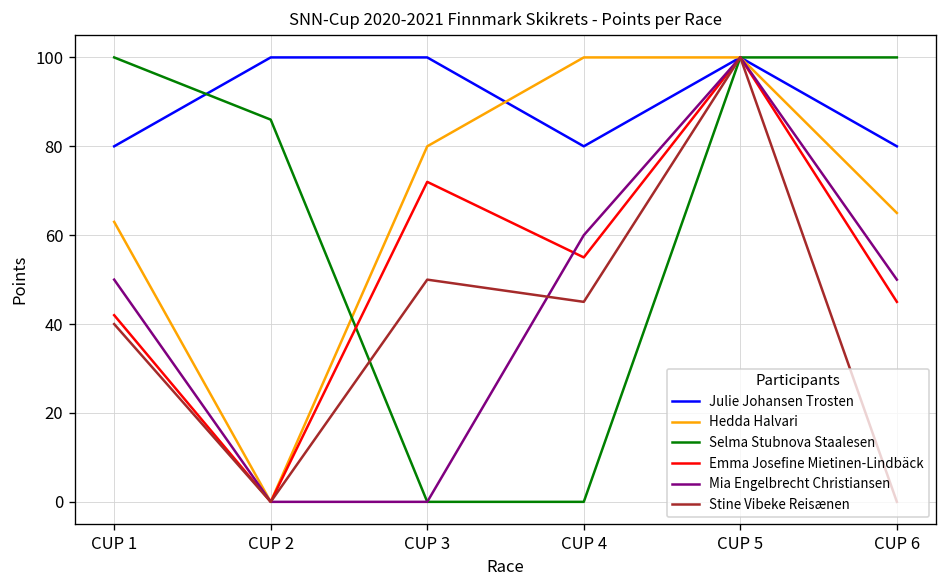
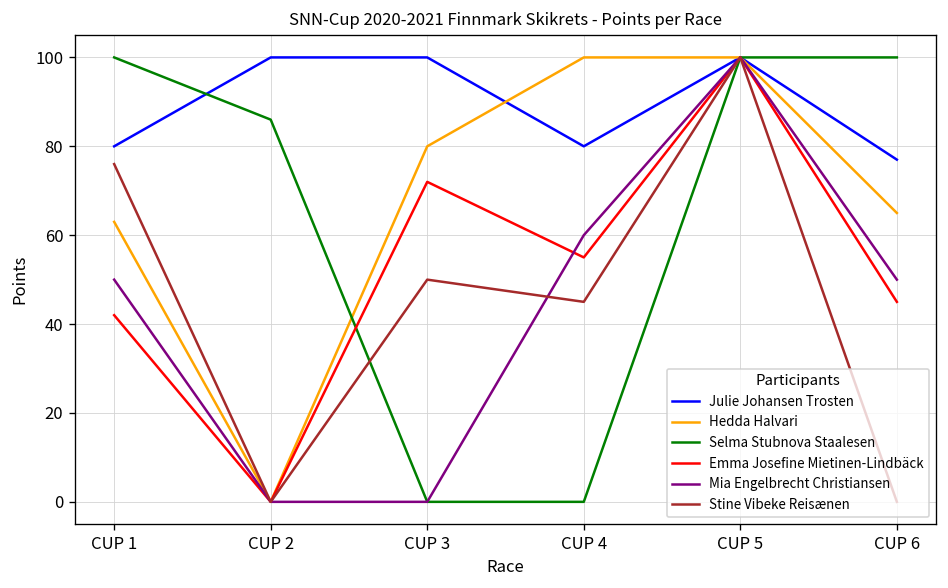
  {
    "Julie Johansen Trosten": {
      "CUP 1": 80,
      "CUP 2": 100,
      "CUP 3": 100,
      "CUP 4": 80,
-     "CUP 6": 80
+     "CUP 6": 77
    },
    "Hedda Halvari": {
      "CUP 1": 63,
      "CUP 3": 80,
      "CUP 4": 100,
      "CUP 6": 65
    },
    "Selma Stubnova Staalesen": {
      "CUP 1": 100,
      "CUP 2": 86,
      "CUP 4": 0,
      "CUP 6": 100
    },
    "Emma Josefine Mietinen-Lindbäck": {
      "CUP 1": 42,
      "CUP 3": 72,
      "CUP 4": 55,
      "CUP 6": 45
    },
    "Mia Engelbrecht Christiansen": {
      "CUP 1": 50,
      "CUP 4": 60,
      "CUP 6": 50
    },
    "Stine Vibeke Reisænen": {
-     "CUP 1": 40,
+     "CUP 1": 76,
      "CUP 3": 50,
      "CUP 4": 45
    }
  }
